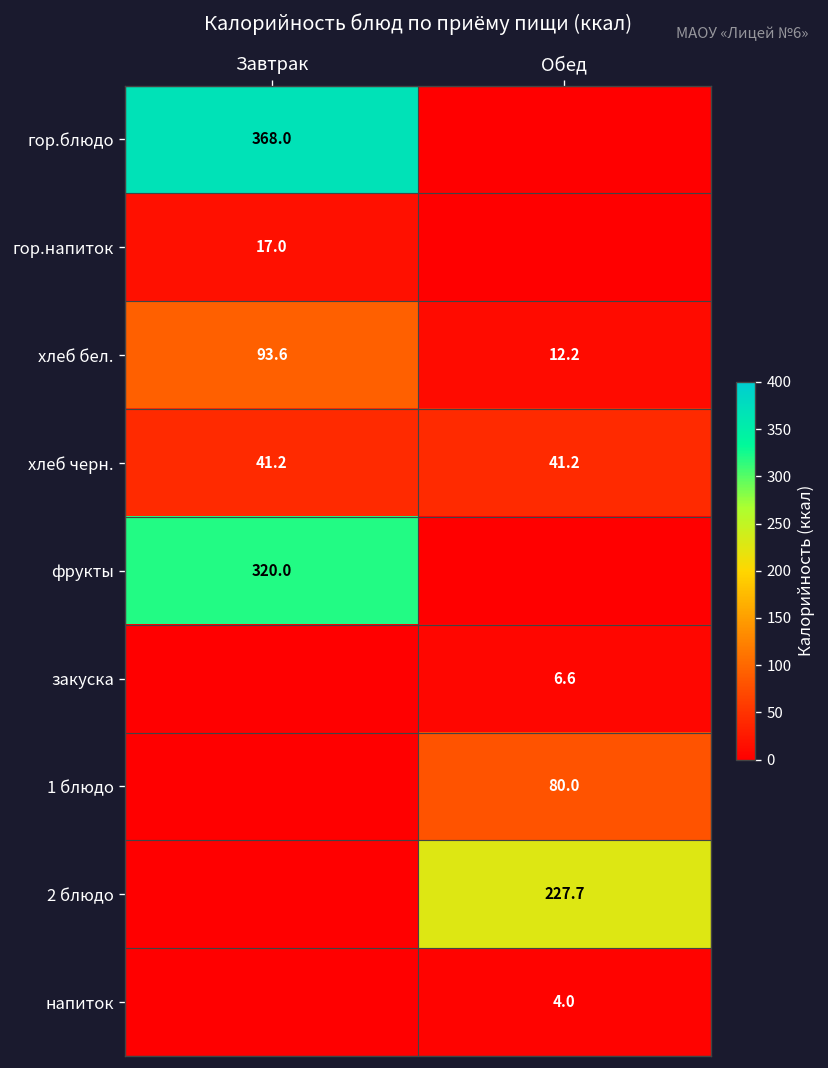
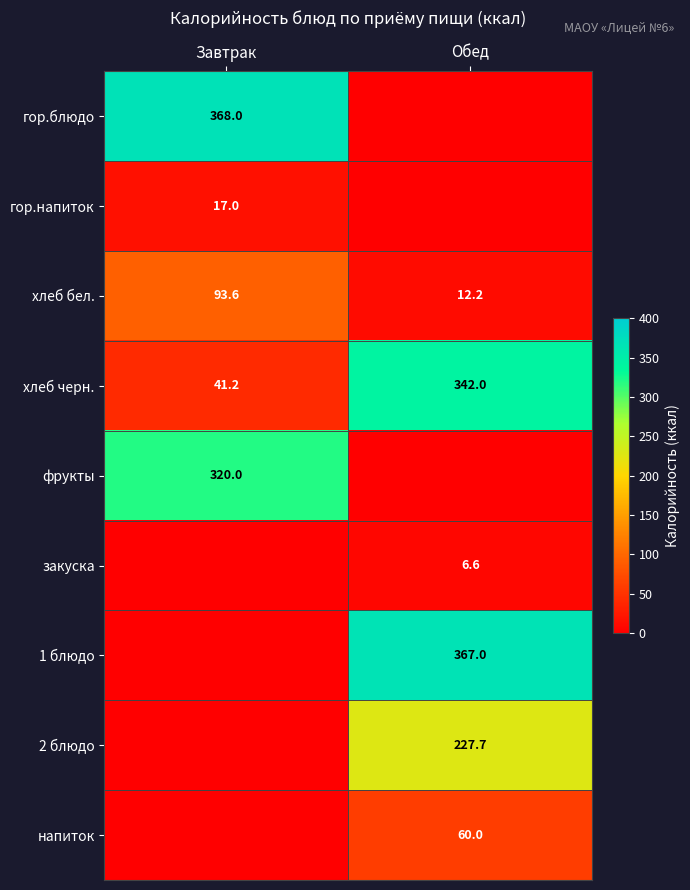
  {
    "гор.блюдо": {
      "Завтрак": 368.0
    },
    "гор.напиток": {
      "Завтрак": 17.0
    },
    "хлеб бел.": {
      "Завтрак": 93.6,
      "Обед": 12.2
    },
    "хлеб черн.": {
      "Завтрак": 41.2,
-     "Обед": 41.2
+     "Обед": 342.0
    },
    "фрукты": {
      "Завтрак": 320.0
    },
    "закуска": {
      "Обед": 6.6
    },
    "1 блюдо": {
-     "Обед": 80.0
+     "Обед": 367.0
    },
    "2 блюдо": {
      "Обед": 227.7
    },
    "напиток": {
-     "Обед": 4.0
+     "Обед": 60.0
    }
  }
